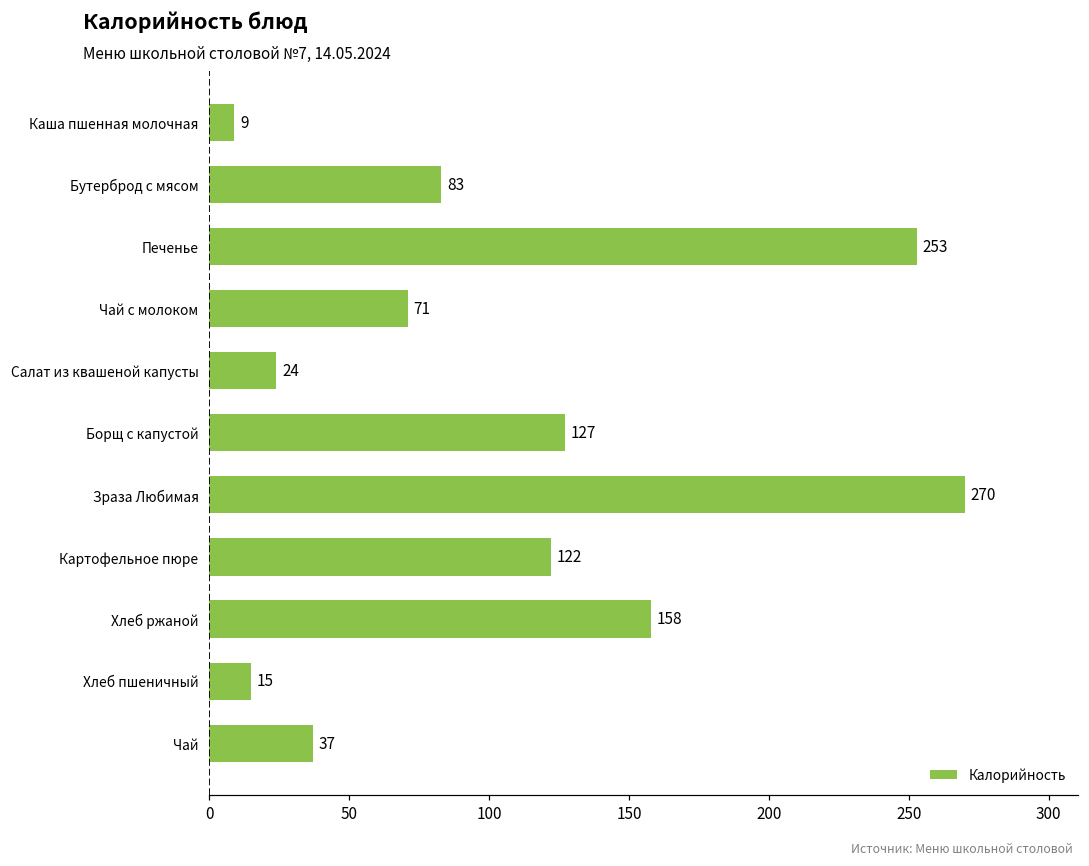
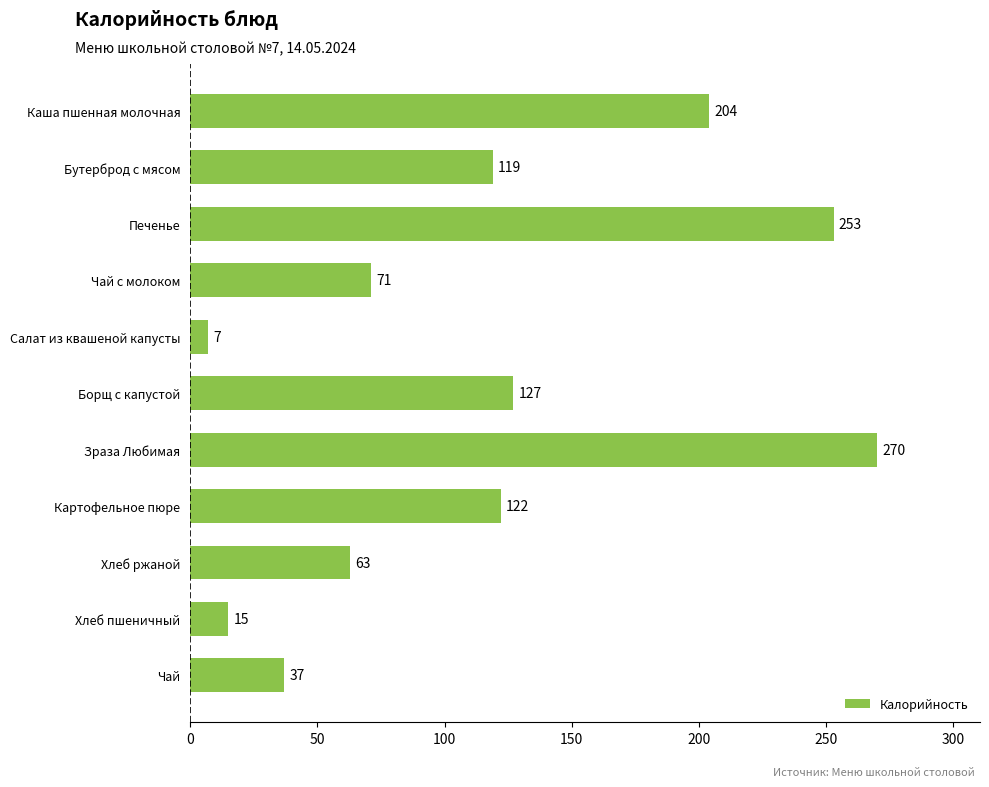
  {
-   "Каша пшенная молочная": 9,
-   "Бутерброд с мясом": 83,
+   "Каша пшенная молочная": 204,
+   "Бутерброд с мясом": 119,
    "Печенье": 253,
    "Чай с молоком": 71,
-   "Салат из квашеной капусты": 24,
+   "Салат из квашеной капусты": 7,
    "Борщ с капустой": 127,
    "Зраза Любимая": 270,
    "Картофельное пюре": 122,
-   "Хлеб ржаной": 158,
+   "Хлеб ржаной": 63,
    "Хлеб пшеничный": 15,
    "Чай": 37
  }
